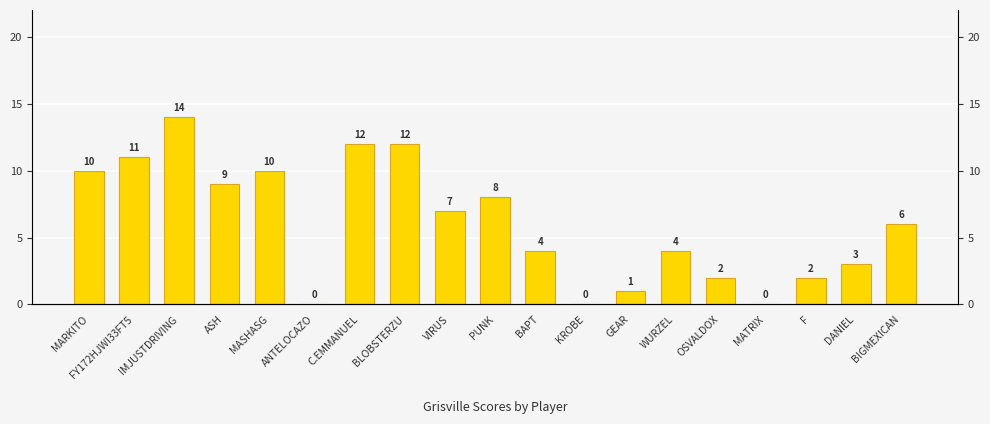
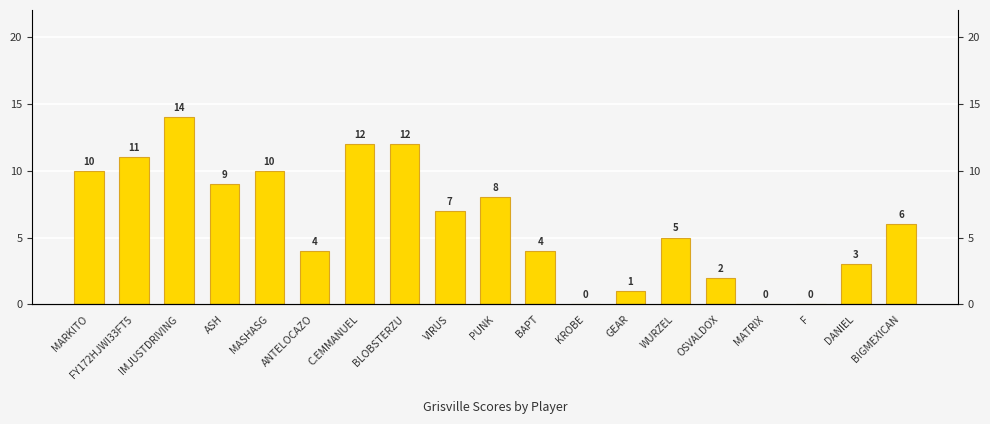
  {
    "MARKITO": 10,
    "FY172HJWI33FT5": 11,
    "IMJUSTDRIVING": 14,
    "ASH": 9,
    "MASHASG": 10,
-   "ANTELOCAZO": 0,
+   "ANTELOCAZO": 4,
    "C.EMMANUEL": 12,
    "BLOBSTERZU": 12,
    "VIRUS": 7,
    "PUNK": 8,
    "BAPT": 4,
    "KROBE": 0,
    "GEAR": 1,
-   "WURZEL": 4,
+   "WURZEL": 5,
    "OSVALDOX": 2,
    "MATRIX": 0,
-   "F": 2,
+   "F": 0,
    "DANIEL": 3,
    "B!GMEXICAN": 6
  }
